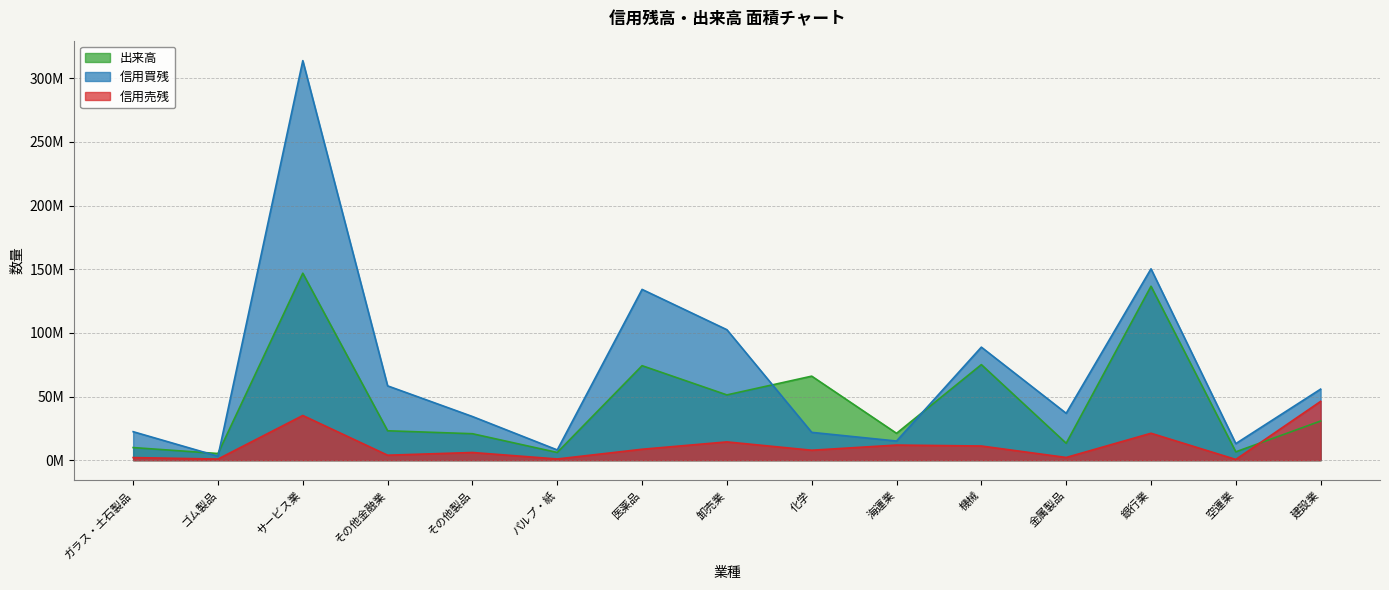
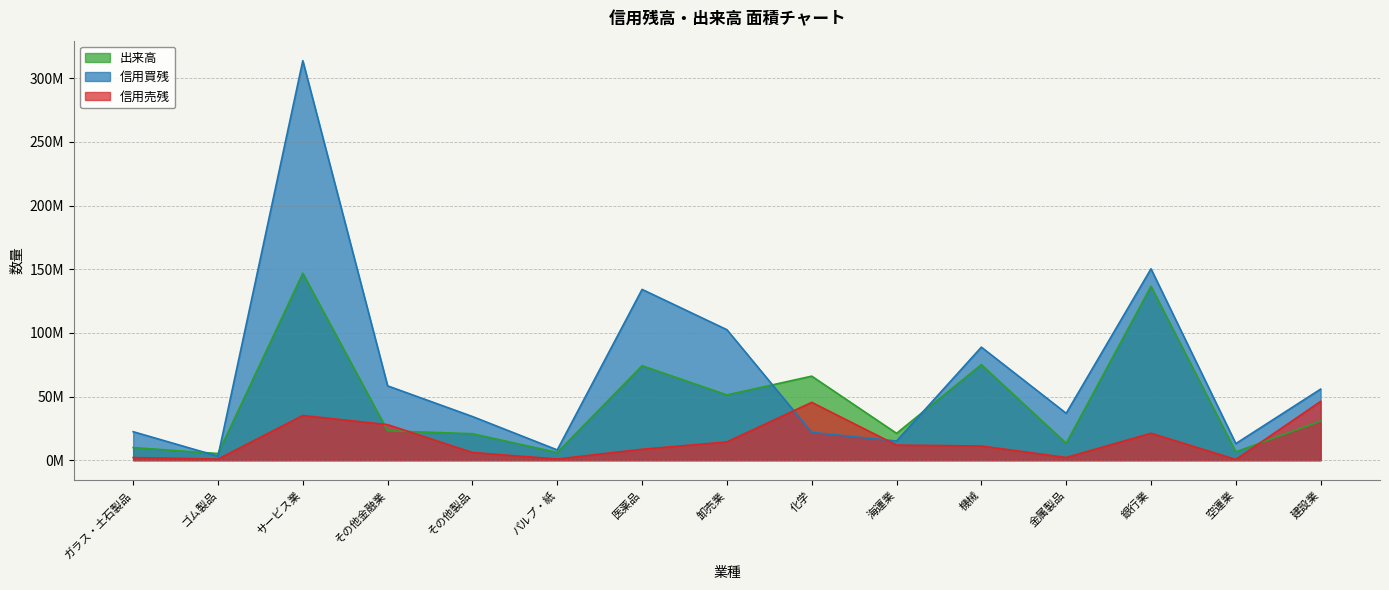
  {
    "出来高": {
      "ガラス・土石製品": 10000000,
      "ゴム製品": 5000000,
      "サービス業": 147000000,
      "その他金融業": 23000000,
      "その他製品": 21000000,
      "パルプ・紙": 6000000,
      "医薬品": 74000000,
      "卸売業": 51000000,
      "化学": 66000000,
      "海運業": 21000000,
      "機械": 75000000,
      "金属製品": 13000000,
      "銀行業": 137000000,
      "空運業": 7000000,
      "建設業": 31000000
    },
    "信用買残": {
      "ガラス・土石製品": 22000000,
      "ゴム製品": 3000000,
      "サービス業": 314000000,
      "その他金融業": 58000000,
      "その他製品": 34000000,
      "パルプ・紙": 8000000,
      "医薬品": 134000000,
      "卸売業": 102000000,
      "化学": 22000000,
      "海運業": 15000000,
      "機械": 89000000,
      "金属製品": 37000000,
      "銀行業": 150000000,
      "空運業": 13000000,
      "建設業": 56000000
    },
    "信用売残": {
      "ガラス・土石製品": 2000000,
      "ゴム製品": 1000000,
      "サービス業": 35000000,
-     "その他金融業": 4000000,
+     "その他金融業": 28000000,
      "その他製品": 6000000,
      "パルプ・紙": 1000000,
      "医薬品": 9000000,
      "卸売業": 14000000,
-     "化学": 8000000,
+     "化学": 45000000,
      "海運業": 12000000,
      "機械": 11000000,
      "金属製品": 2000000,
      "銀行業": 21000000,
      "空運業": 1000000,
      "建設業": 46000000
    }
  }
